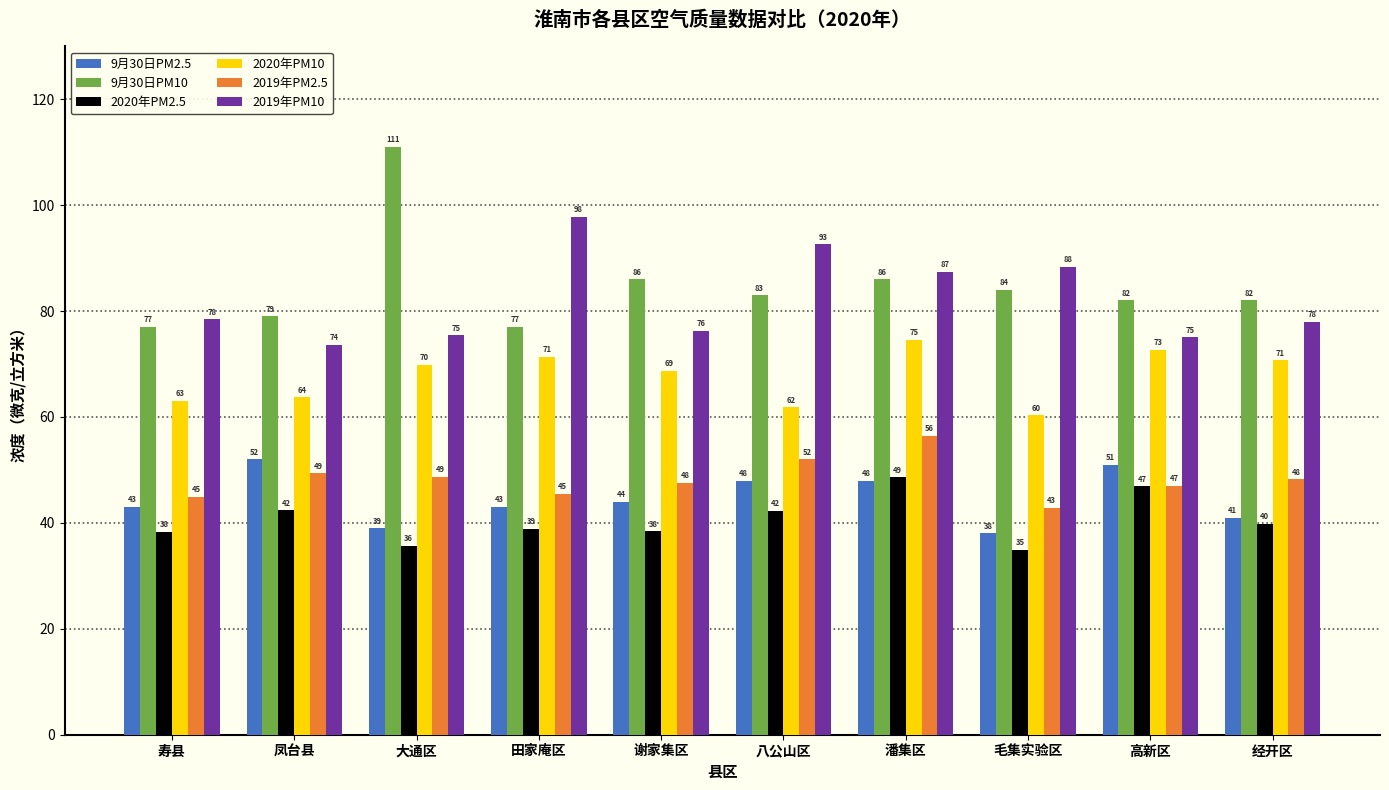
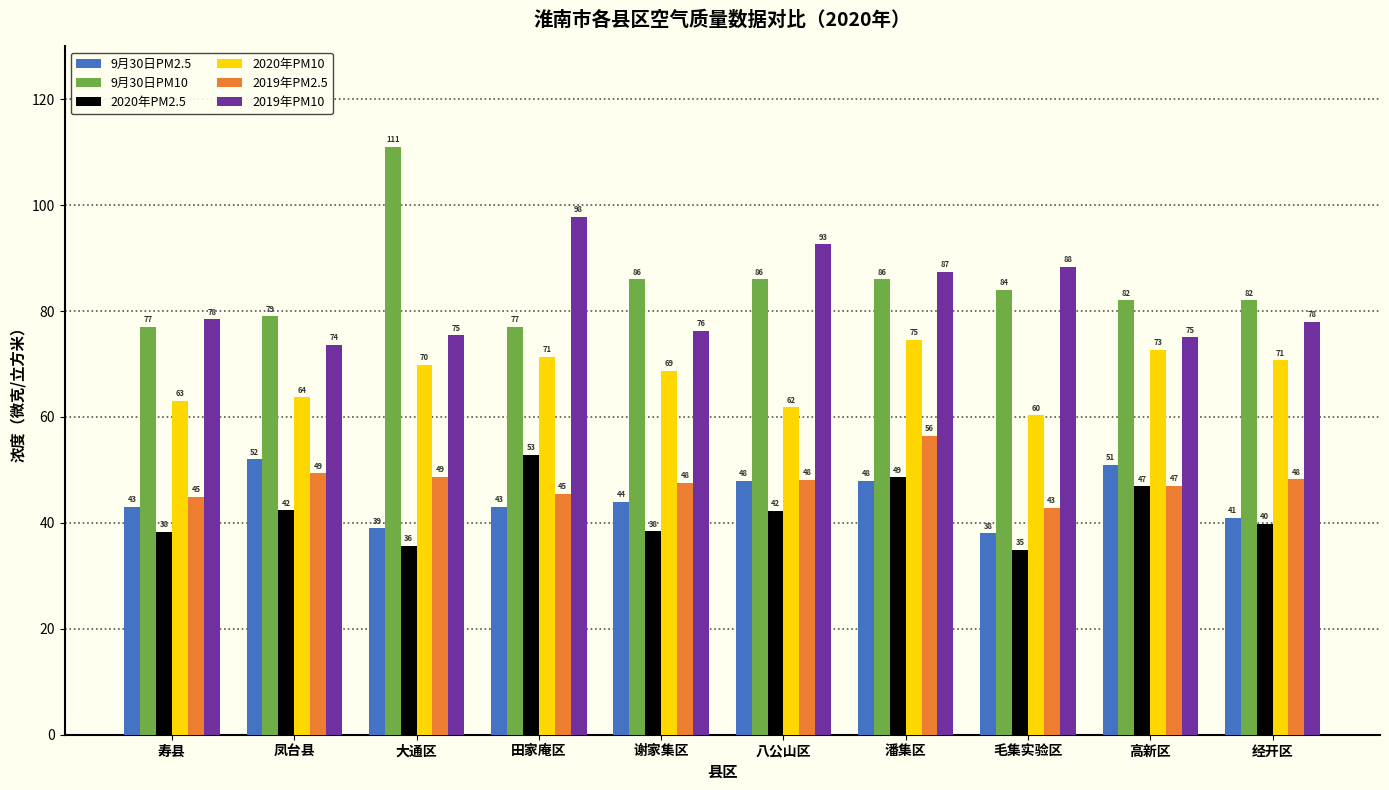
  {
    "9月30日PM2.5": {
      "寿县": 43,
      "凤台县": 52,
      "大通区": 39,
      "田家庵区": 43,
      "谢家集区": 44,
      "八公山区": 48,
      "潘集区": 48,
      "毛集实验区": 38,
      "高新区": 51,
      "经开区": 41
    },
    "9月30日PM10": {
      "寿县": 77,
      "凤台县": 79,
      "大通区": 111,
      "田家庵区": 77,
      "谢家集区": 86,
-     "八公山区": 83,
+     "八公山区": 86,
      "潘集区": 86,
      "毛集实验区": 84,
      "高新区": 82,
      "经开区": 82
    },
    "2020年PM2.5": {
      "寿县": 38,
      "凤台县": 42,
      "大通区": 36,
-     "田家庵区": 39,
+     "田家庵区": 53,
      "谢家集区": 38,
      "八公山区": 42,
      "潘集区": 49,
      "毛集实验区": 35,
      "高新区": 47,
      "经开区": 40
    },
    "2020年PM10": {
      "寿县": 63,
      "凤台县": 64,
      "大通区": 70,
      "田家庵区": 71,
      "谢家集区": 69,
      "八公山区": 62,
      "潘集区": 75,
      "毛集实验区": 60,
      "高新区": 73,
      "经开区": 71
    },
    "2019年PM2.5": {
      "寿县": 45,
      "凤台县": 49,
      "大通区": 49,
      "田家庵区": 45,
      "谢家集区": 48,
-     "八公山区": 52,
+     "八公山区": 48,
      "潘集区": 56,
      "毛集实验区": 43,
      "高新区": 47,
      "经开区": 48
    },
    "2019年PM10": {
      "寿县": 78,
      "凤台县": 74,
      "大通区": 75,
      "田家庵区": 98,
      "谢家集区": 76,
      "八公山区": 93,
      "潘集区": 87,
      "毛集实验区": 88,
      "高新区": 75,
      "经开区": 78
    }
  }
